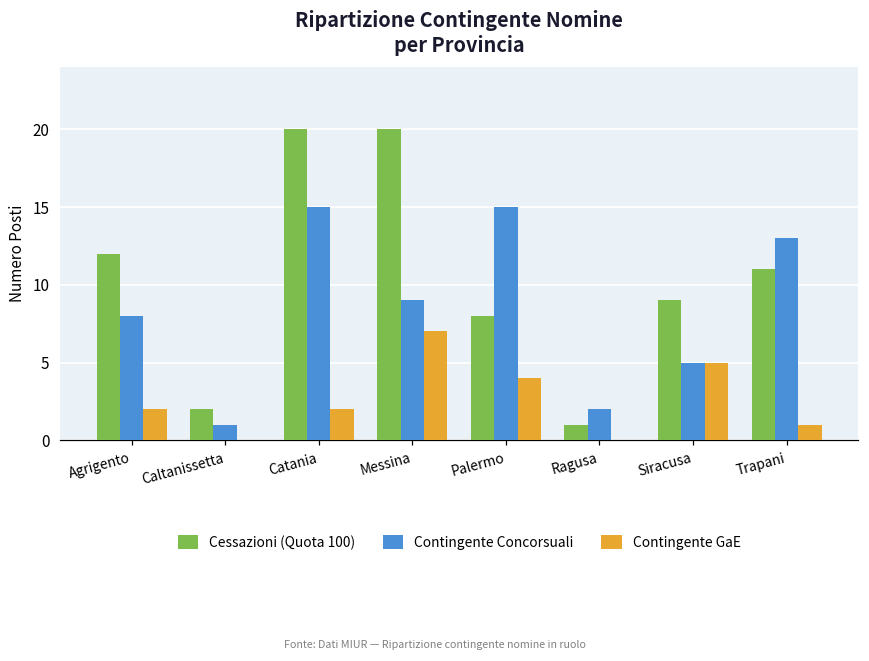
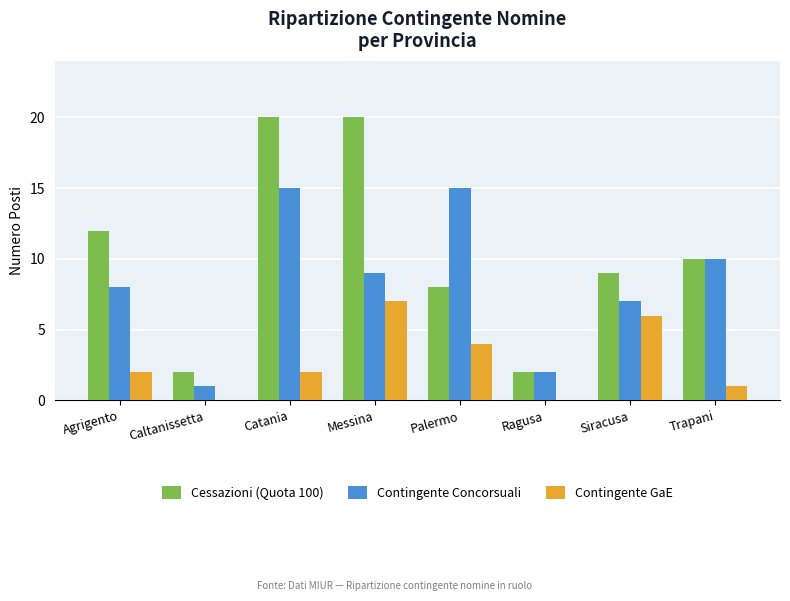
  {
    "Cessazioni (Quota 100)": {
      "Agrigento": 12,
      "Caltanissetta": 2,
      "Catania": 20,
      "Messina": 20,
      "Palermo": 8,
-     "Ragusa": 1,
+     "Ragusa": 2,
      "Siracusa": 9,
-     "Trapani": 11
+     "Trapani": 10
    },
    "Contingente Concorsuali": {
      "Agrigento": 8,
      "Caltanissetta": 1,
      "Catania": 15,
      "Messina": 9,
      "Palermo": 15,
      "Ragusa": 2,
-     "Siracusa": 5,
-     "Trapani": 13
+     "Siracusa": 7,
+     "Trapani": 10
    },
    "Contingente GaE": {
      "Agrigento": 2,
      "Caltanissetta": 0,
      "Catania": 2,
      "Messina": 7,
      "Palermo": 4,
      "Ragusa": 0,
-     "Siracusa": 5,
+     "Siracusa": 6,
      "Trapani": 1
    }
  }
